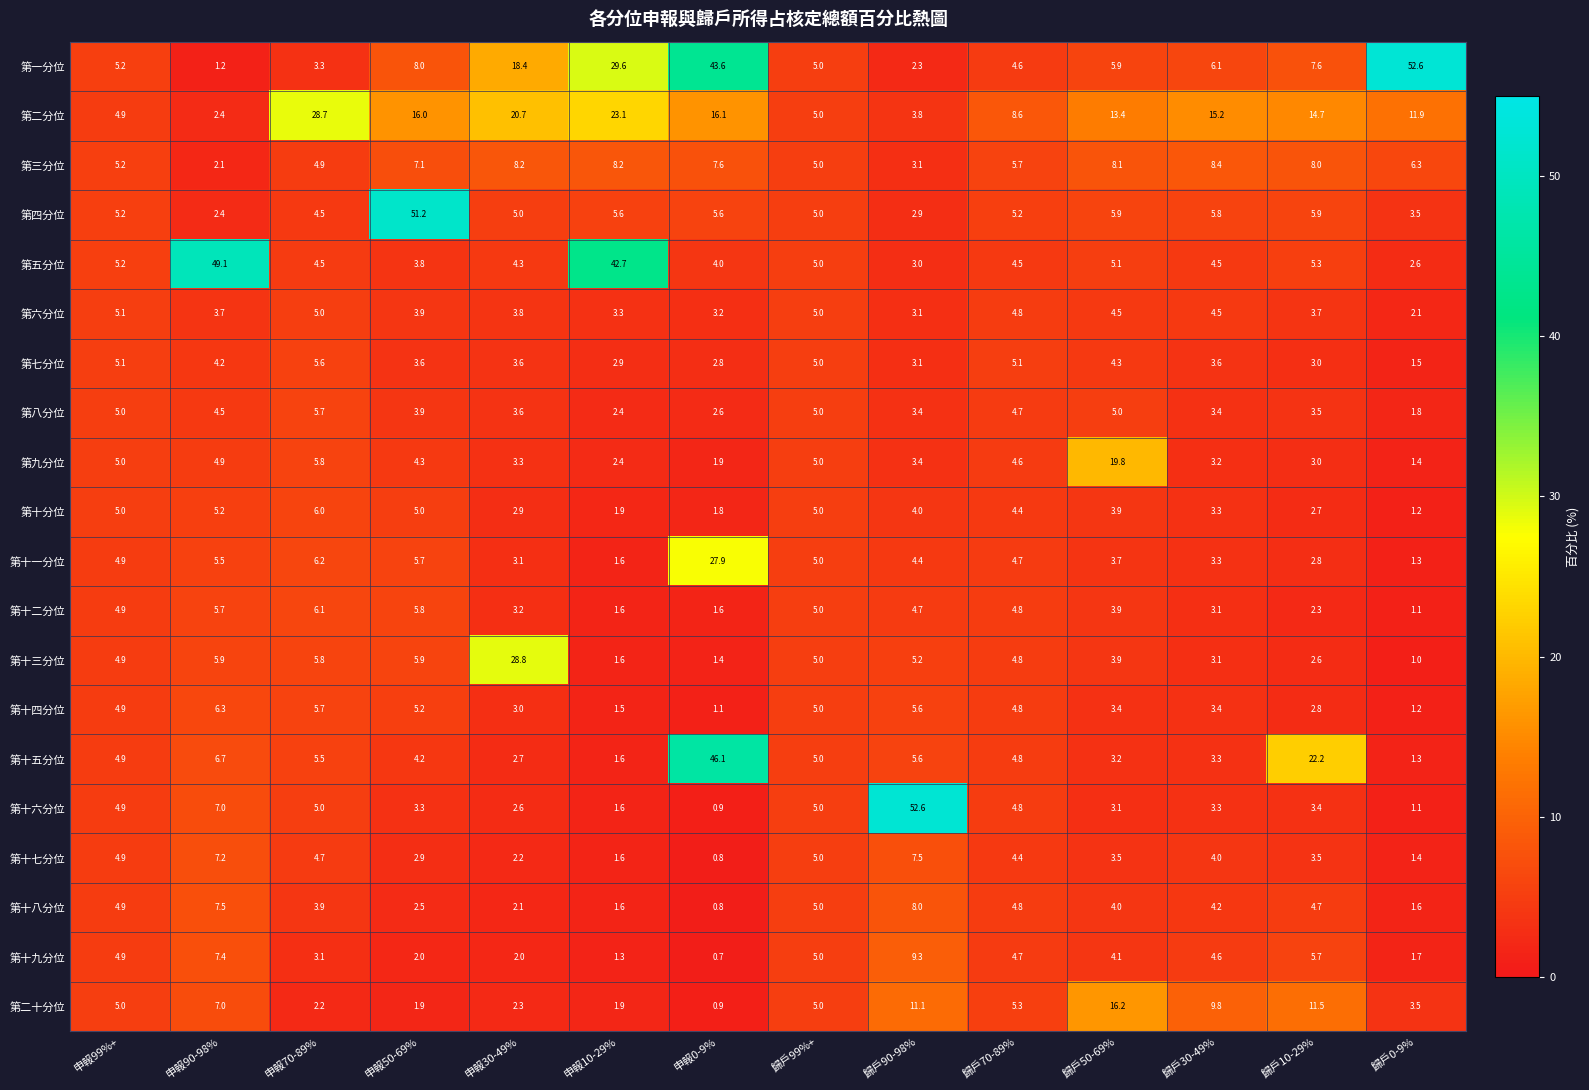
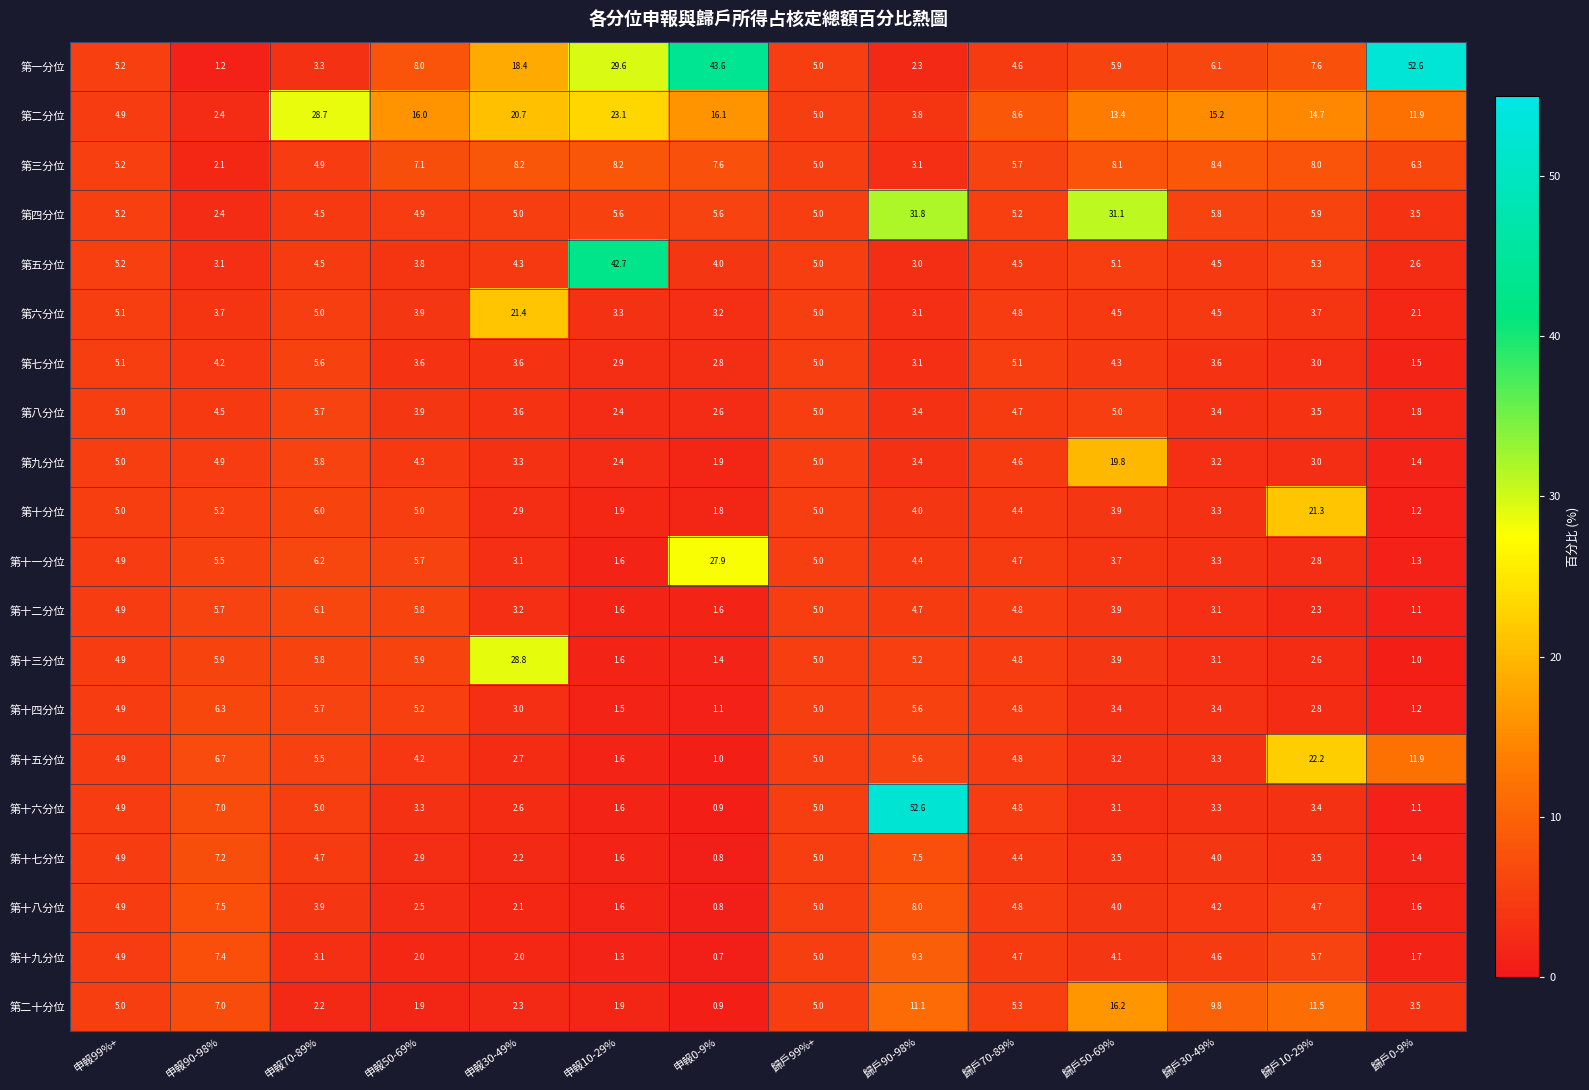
  {
    "第四分位": {
      "申報99%+": 5.2,
      "申報90-98%": 2.4,
      "申報70-89%": 4.5,
-     "申報50-69%": 51.2,
+     "申報50-69%": 4.9,
      "申報30-49%": 5.0,
      "申報10-29%": 5.6,
      "申報0-9%": 5.6,
      "歸戶99%+": 5.0,
-     "歸戶90-98%": 2.9,
+     "歸戶90-98%": 31.8,
      "歸戶70-89%": 5.2,
-     "歸戶50-69%": 5.9,
+     "歸戶50-69%": 31.1,
      "歸戶30-49%": 5.8,
      "歸戶10-29%": 5.9,
      "歸戶0-9%": 3.5
    },
    "第五分位": {
      "申報99%+": 5.2,
-     "申報90-98%": 49.1,
+     "申報90-98%": 3.1,
      "申報70-89%": 4.5,
      "申報50-69%": 3.8,
      "申報30-49%": 4.3,
      "申報10-29%": 42.7,
      "申報0-9%": 4.0,
      "歸戶99%+": 5.0,
      "歸戶90-98%": 3.0,
      "歸戶70-89%": 4.5,
      "歸戶50-69%": 5.1,
      "歸戶30-49%": 4.5,
      "歸戶10-29%": 5.3,
      "歸戶0-9%": 2.6
    },
    "第六分位": {
      "申報99%+": 5.1,
      "申報90-98%": 3.7,
      "申報70-89%": 5.0,
      "申報50-69%": 3.9,
-     "申報30-49%": 3.8,
+     "申報30-49%": 21.4,
      "申報10-29%": 3.3,
      "申報0-9%": 3.2,
      "歸戶99%+": 5.0,
      "歸戶90-98%": 3.1,
      "歸戶70-89%": 4.8,
      "歸戶50-69%": 4.5,
      "歸戶30-49%": 4.5,
      "歸戶10-29%": 3.7,
      "歸戶0-9%": 2.1
    },
    "第十分位": {
      "申報99%+": 5.0,
      "申報90-98%": 5.2,
      "申報70-89%": 6.0,
      "申報50-69%": 5.0,
      "申報30-49%": 2.9,
      "申報10-29%": 1.9,
      "申報0-9%": 1.8,
      "歸戶99%+": 5.0,
      "歸戶90-98%": 4.0,
      "歸戶70-89%": 4.4,
      "歸戶50-69%": 3.9,
      "歸戶30-49%": 3.3,
-     "歸戶10-29%": 2.7,
+     "歸戶10-29%": 21.3,
      "歸戶0-9%": 1.2
    },
    "第十五分位": {
      "申報99%+": 4.9,
      "申報90-98%": 6.7,
      "申報70-89%": 5.5,
      "申報50-69%": 4.2,
      "申報30-49%": 2.7,
      "申報10-29%": 1.6,
-     "申報0-9%": 46.1,
+     "申報0-9%": 1.0,
      "歸戶99%+": 5.0,
      "歸戶90-98%": 5.6,
      "歸戶70-89%": 4.8,
      "歸戶50-69%": 3.2,
      "歸戶30-49%": 3.3,
      "歸戶10-29%": 22.2,
-     "歸戶0-9%": 1.3
+     "歸戶0-9%": 11.9
    }
  }
